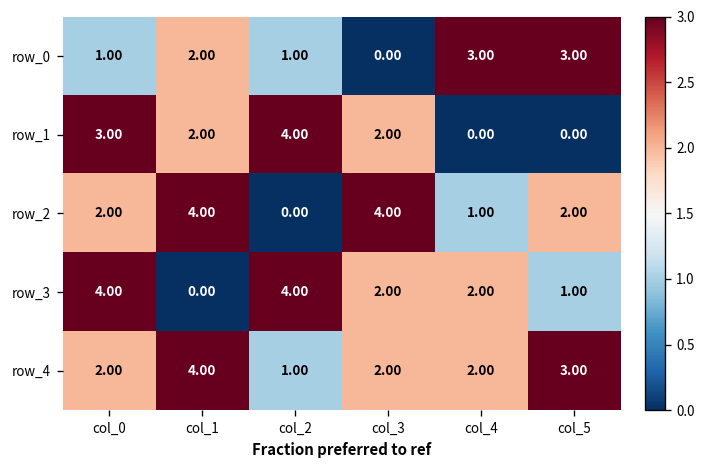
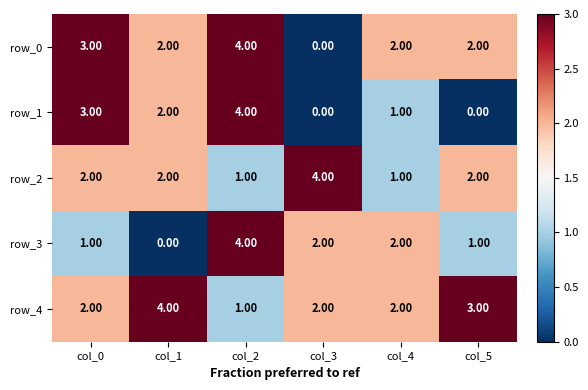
  {
    "row_0": {
-     "col_0": 1.00,
+     "col_0": 3.00,
      "col_1": 2.00,
-     "col_2": 1.00,
+     "col_2": 4.00,
      "col_3": 0.00,
-     "col_4": 3.00,
-     "col_5": 3.00
+     "col_4": 2.00,
+     "col_5": 2.00
    },
    "row_1": {
      "col_0": 3.00,
      "col_1": 2.00,
      "col_2": 4.00,
-     "col_3": 2.00,
-     "col_4": 0.00,
+     "col_3": 0.00,
+     "col_4": 1.00,
      "col_5": 0.00
    },
    "row_2": {
      "col_0": 2.00,
-     "col_1": 4.00,
-     "col_2": 0.00,
+     "col_1": 2.00,
+     "col_2": 1.00,
      "col_3": 4.00,
      "col_4": 1.00,
      "col_5": 2.00
    },
    "row_3": {
-     "col_0": 4.00,
+     "col_0": 1.00,
      "col_1": 0.00,
      "col_2": 4.00,
      "col_3": 2.00,
      "col_4": 2.00,
      "col_5": 1.00
    },
    "row_4": {
      "col_0": 2.00,
      "col_1": 4.00,
      "col_2": 1.00,
      "col_3": 2.00,
      "col_4": 2.00,
      "col_5": 3.00
    }
  }
